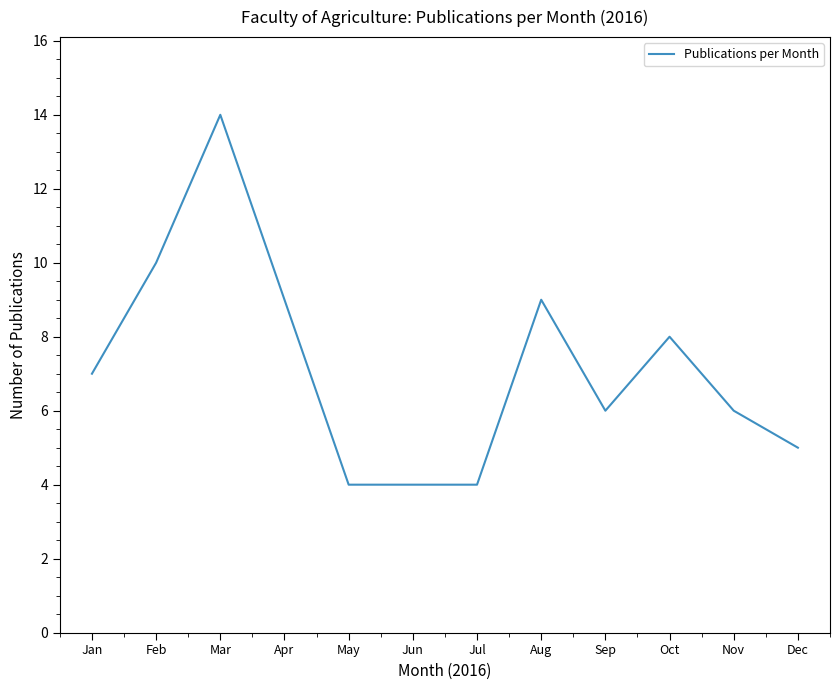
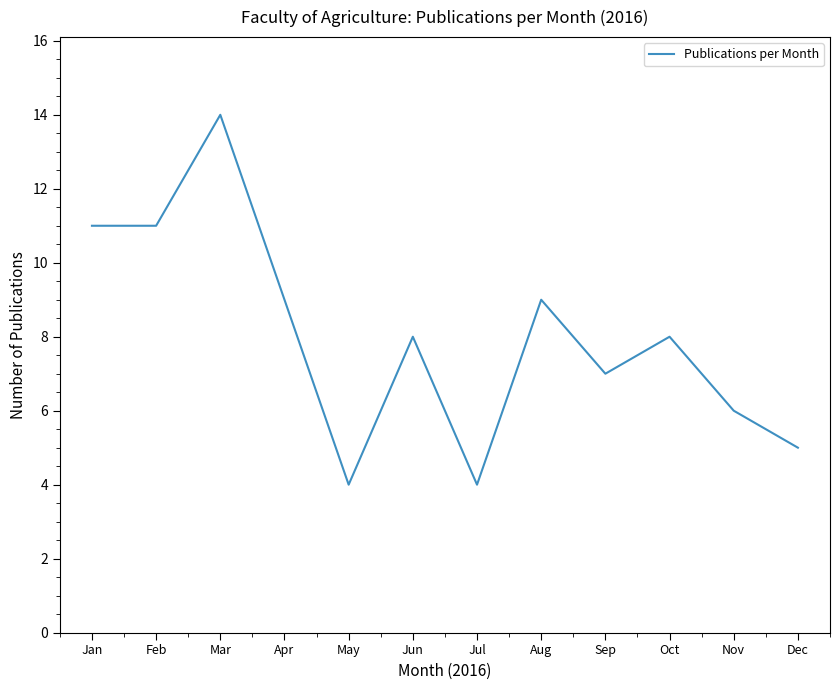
  {
-   "Jan": 7,
-   "Feb": 10,
+   "Jan": 11,
+   "Feb": 11,
    "Mar": 14,
    "Apr": 9,
    "May": 4,
-   "Jun": 4,
+   "Jun": 8,
    "Jul": 4,
    "Aug": 9,
-   "Sep": 6,
+   "Sep": 7,
    "Oct": 8,
    "Nov": 6,
    "Dec": 5
  }
